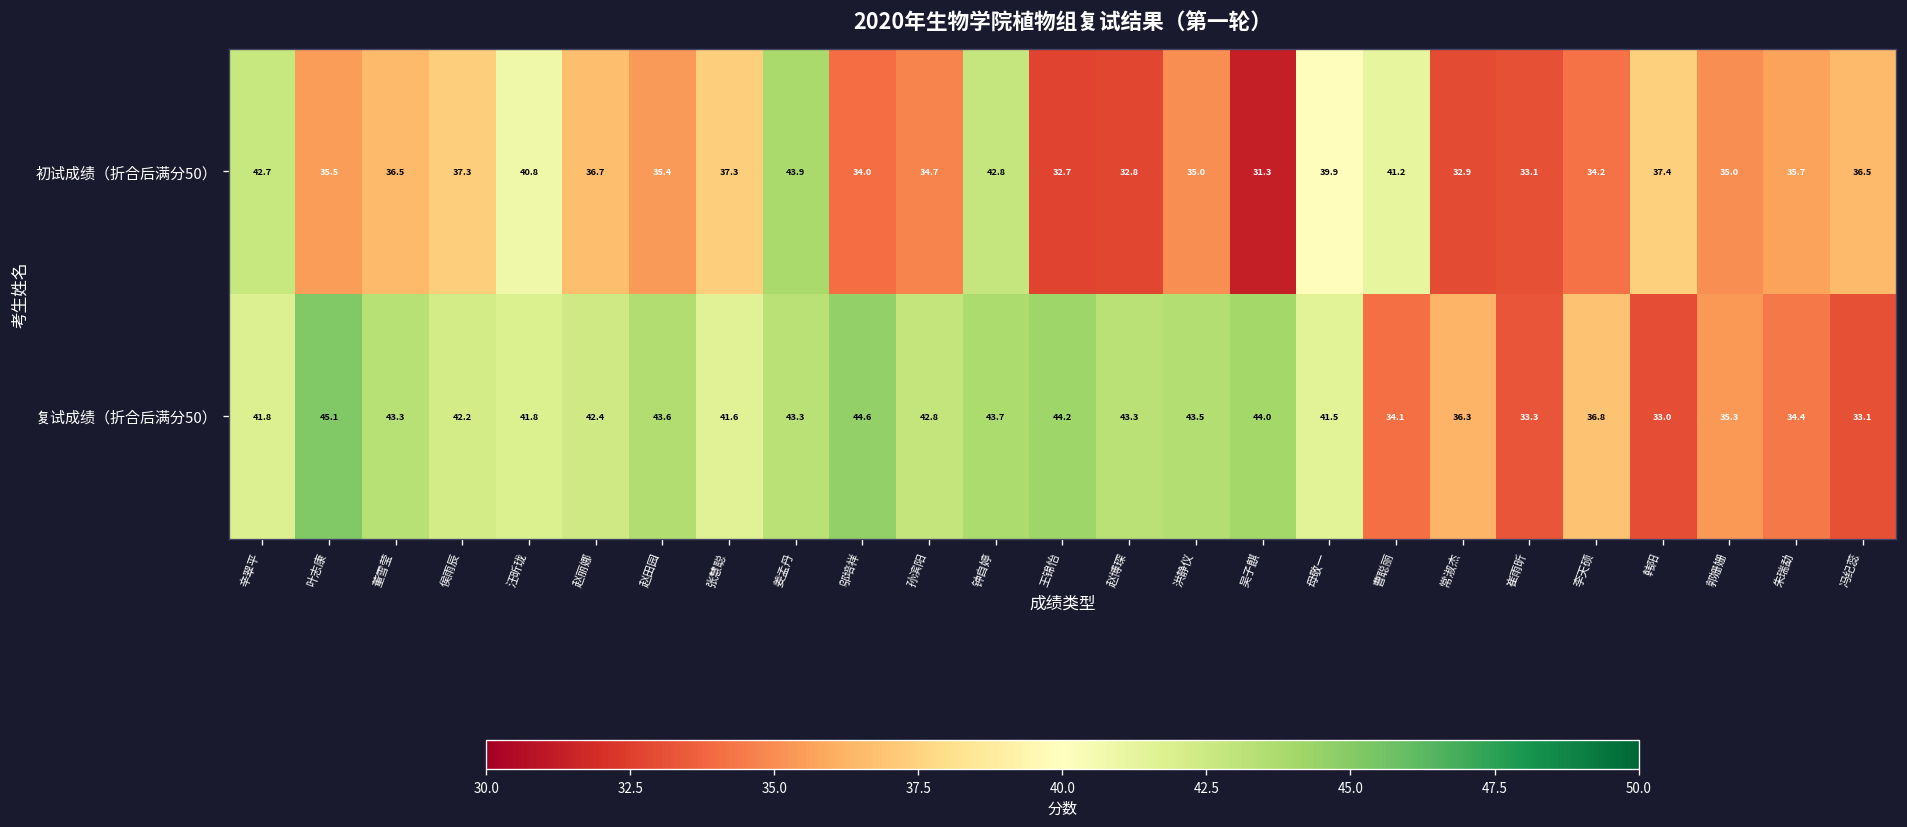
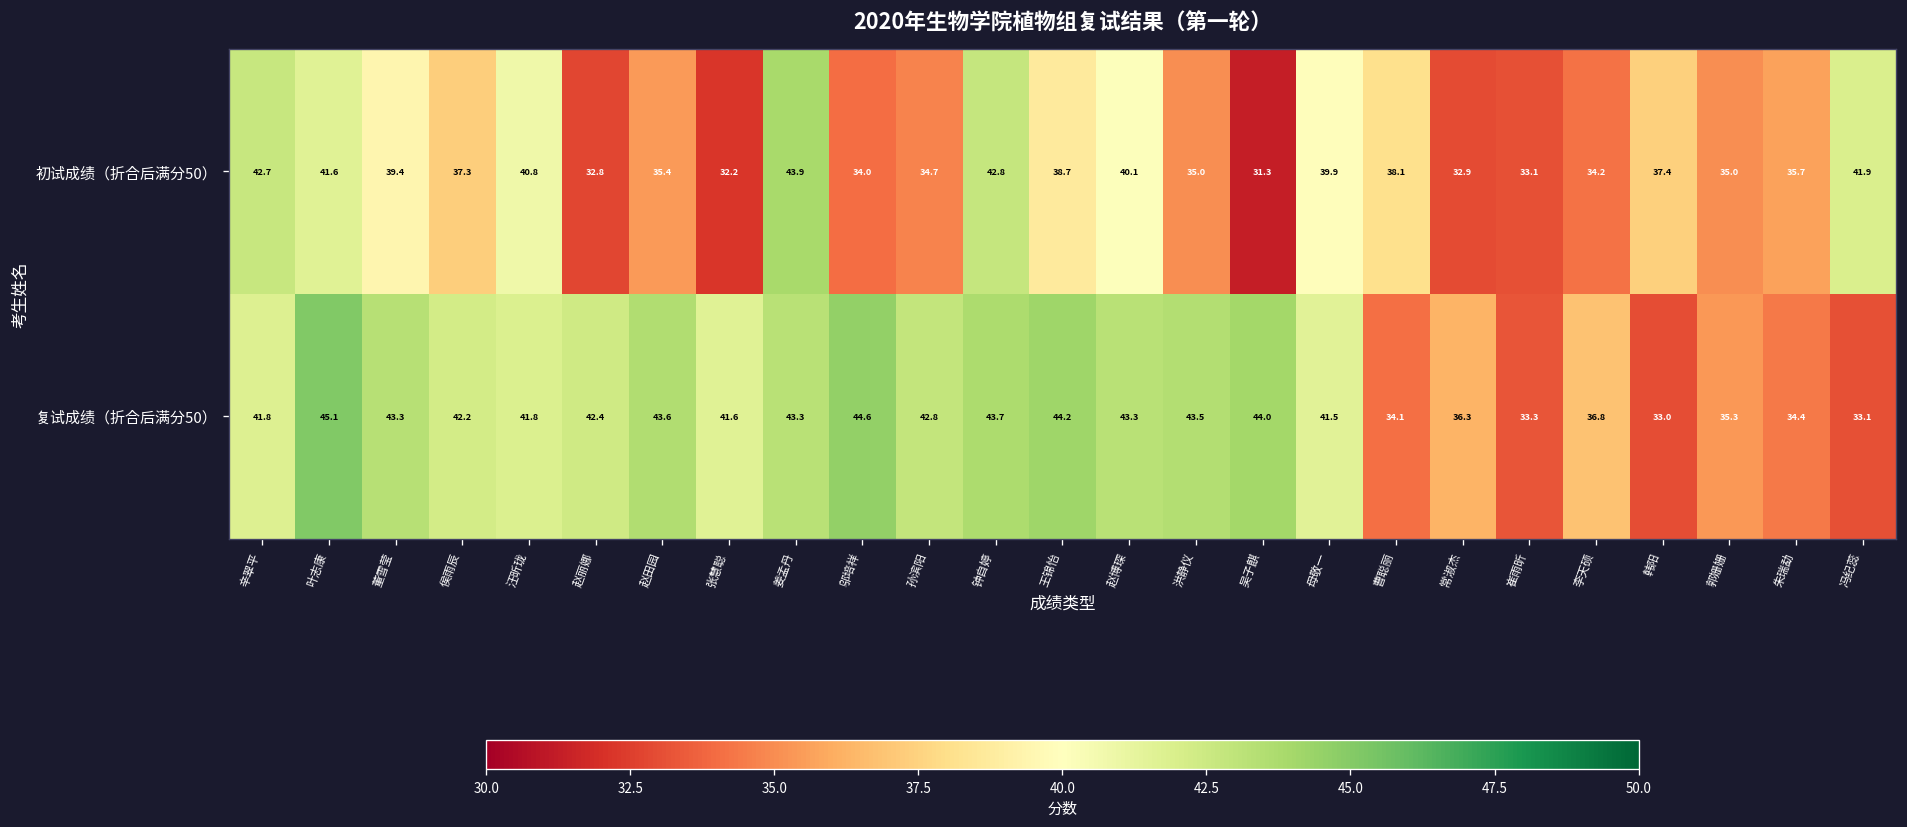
  {
    "初试成绩（折合后满分50）": {
      "辛翠平": 42.7,
-     "叶志康": 35.5,
-     "董雪莹": 36.5,
+     "叶志康": 41.6,
+     "董雪莹": 39.4,
      "侯雨辰": 37.3,
      "汪昕珑": 40.8,
-     "赵丽娜": 36.7,
+     "赵丽娜": 32.8,
      "赵田园": 35.4,
-     "张慧聪": 37.3,
+     "张慧聪": 32.2,
      "姜孟丹": 43.9,
      "邬培祥": 34.0,
      "孙滨阳": 34.7,
      "钟自婷": 42.8,
-     "王锦怡": 32.7,
-     "赵博琛": 32.8,
+     "王锦怡": 38.7,
+     "赵博琛": 40.1,
      "洪静仪": 35.0,
      "吴子麒": 31.3,
      "母敬一": 39.9,
-     "曹聪丽": 41.2,
+     "曹聪丽": 38.1,
      "常淑杰": 32.9,
      "崔雨昕": 33.1,
      "李天硕": 34.2,
      "韩阳": 37.4,
      "郭姗姗": 35.0,
      "朱瑞勐": 35.7,
-     "冯纪蕊": 36.5
+     "冯纪蕊": 41.9
    },
    "复试成绩（折合后满分50）": {
      "辛翠平": 41.8,
      "叶志康": 45.1,
      "董雪莹": 43.3,
      "侯雨辰": 42.2,
      "汪昕珑": 41.8,
      "赵丽娜": 42.4,
      "赵田园": 43.6,
      "张慧聪": 41.6,
      "姜孟丹": 43.3,
      "邬培祥": 44.6,
      "孙滨阳": 42.8,
      "钟自婷": 43.7,
      "王锦怡": 44.2,
      "赵博琛": 43.3,
      "洪静仪": 43.5,
      "吴子麒": 44.0,
      "母敬一": 41.5,
      "曹聪丽": 34.1,
      "常淑杰": 36.3,
      "崔雨昕": 33.3,
      "李天硕": 36.8,
      "韩阳": 33.0,
      "郭姗姗": 35.3,
      "朱瑞勐": 34.4,
      "冯纪蕊": 33.1
    }
  }
